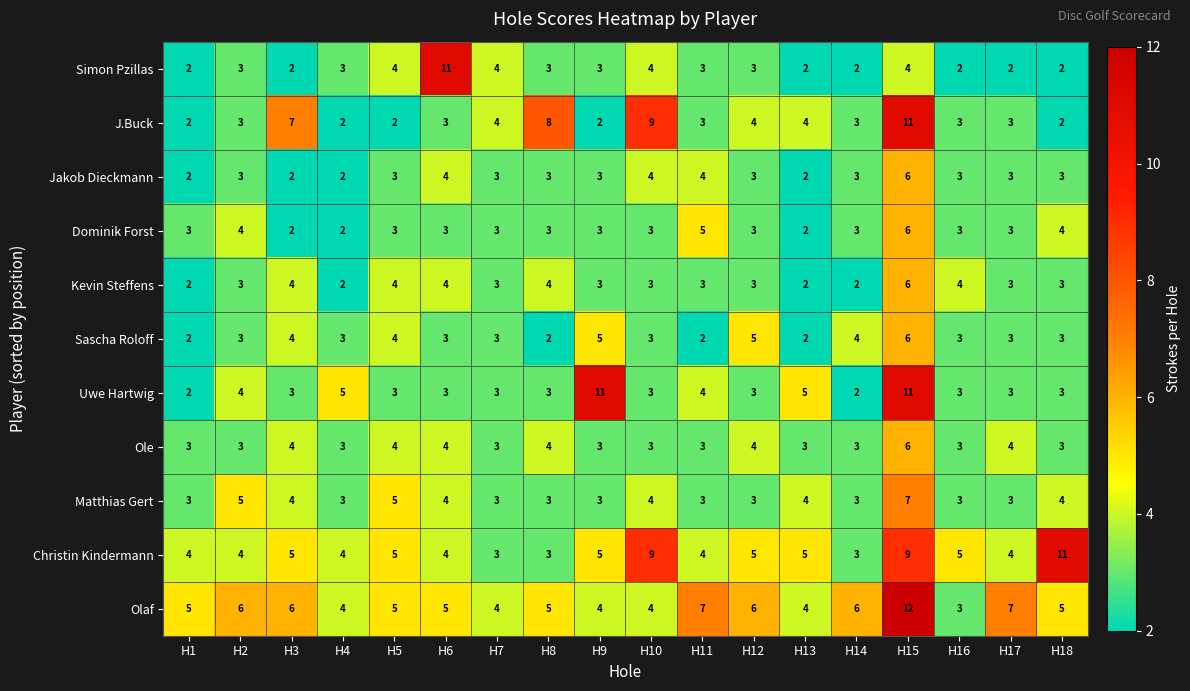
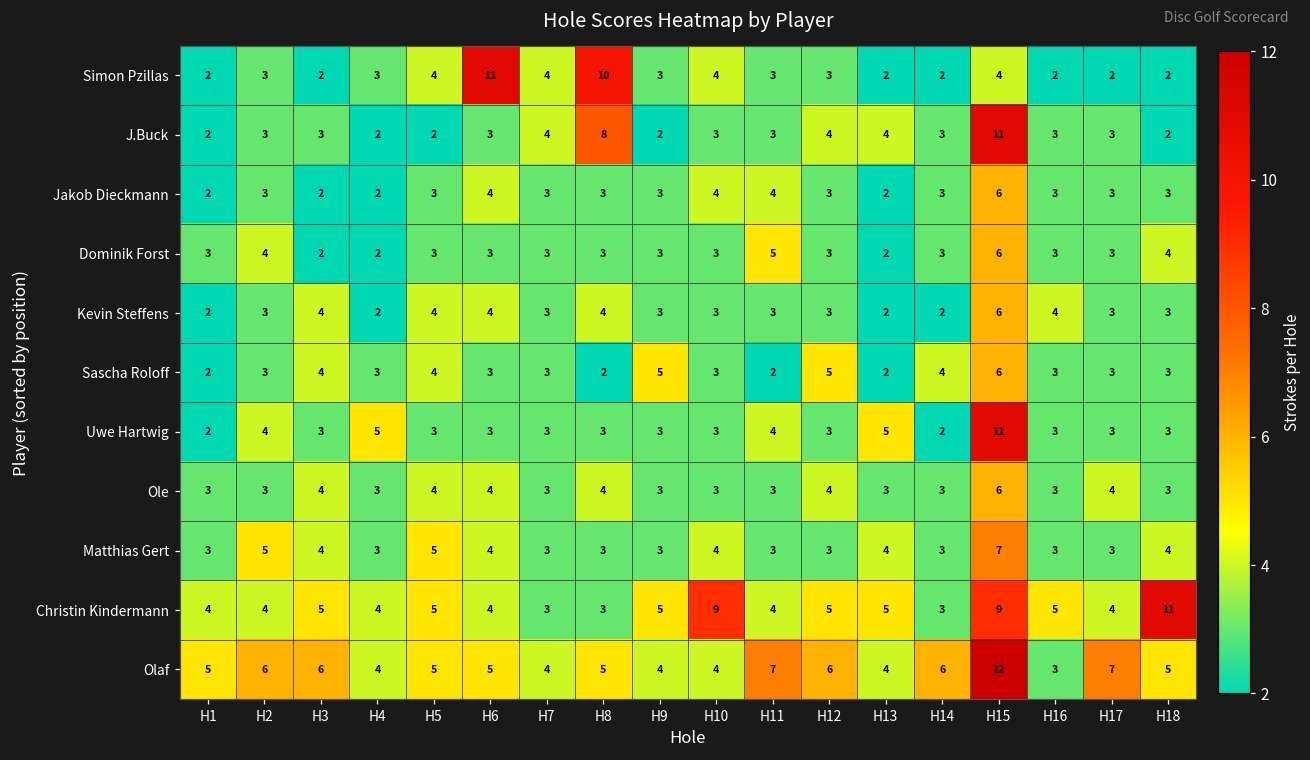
  {
    "Simon Pzillas": {
      "H1": 2,
      "H2": 3,
      "H3": 2,
      "H4": 3,
      "H5": 4,
      "H6": 11,
      "H7": 4,
-     "H8": 3,
+     "H8": 10,
      "H9": 3,
      "H10": 4,
      "H11": 3,
      "H12": 3,
      "H13": 2,
      "H14": 2,
      "H15": 4,
      "H16": 2,
      "H17": 2,
      "H18": 2
    },
    "J.Buck": {
      "H1": 2,
      "H2": 3,
-     "H3": 7,
+     "H3": 3,
      "H4": 2,
      "H5": 2,
      "H6": 3,
      "H7": 4,
      "H8": 8,
      "H9": 2,
-     "H10": 9,
+     "H10": 3,
      "H11": 3,
      "H12": 4,
      "H13": 4,
      "H14": 3,
      "H15": 11,
      "H16": 3,
      "H17": 3,
      "H18": 2
    },
    "Jakob Dieckmann": {
      "H1": 2,
      "H2": 3,
      "H3": 2,
      "H4": 2,
      "H5": 3,
      "H6": 4,
      "H7": 3,
      "H8": 3,
      "H9": 3,
      "H10": 4,
      "H11": 4,
      "H12": 3,
      "H13": 2,
      "H14": 3,
      "H15": 6,
      "H16": 3,
      "H17": 3,
      "H18": 3
    },
    "Dominik Forst": {
      "H1": 3,
      "H2": 4,
      "H3": 2,
      "H4": 2,
      "H5": 3,
      "H6": 3,
      "H7": 3,
      "H8": 3,
      "H9": 3,
      "H10": 3,
      "H11": 5,
      "H12": 3,
      "H13": 2,
      "H14": 3,
      "H15": 6,
      "H16": 3,
      "H17": 3,
      "H18": 4
    },
    "Kevin Steffens": {
      "H1": 2,
      "H2": 3,
      "H3": 4,
      "H4": 2,
      "H5": 4,
      "H6": 4,
      "H7": 3,
      "H8": 4,
      "H9": 3,
      "H10": 3,
      "H11": 3,
      "H12": 3,
      "H13": 2,
      "H14": 2,
      "H15": 6,
      "H16": 4,
      "H17": 3,
      "H18": 3
    },
    "Sascha Roloff": {
      "H1": 2,
      "H2": 3,
      "H3": 4,
      "H4": 3,
      "H5": 4,
      "H6": 3,
      "H7": 3,
      "H8": 2,
      "H9": 5,
      "H10": 3,
      "H11": 2,
      "H12": 5,
      "H13": 2,
      "H14": 4,
      "H15": 6,
      "H16": 3,
      "H17": 3,
      "H18": 3
    },
    "Uwe Hartwig": {
      "H1": 2,
      "H2": 4,
      "H3": 3,
      "H4": 5,
      "H5": 3,
      "H6": 3,
      "H7": 3,
      "H8": 3,
-     "H9": 11,
+     "H9": 3,
      "H10": 3,
      "H11": 4,
      "H12": 3,
      "H13": 5,
      "H14": 2,
      "H15": 11,
      "H16": 3,
      "H17": 3,
      "H18": 3
    },
    "Ole": {
      "H1": 3,
      "H2": 3,
      "H3": 4,
      "H4": 3,
      "H5": 4,
      "H6": 4,
      "H7": 3,
      "H8": 4,
      "H9": 3,
      "H10": 3,
      "H11": 3,
      "H12": 4,
      "H13": 3,
      "H14": 3,
      "H15": 6,
      "H16": 3,
      "H17": 4,
      "H18": 3
    },
    "Matthias Gert": {
      "H1": 3,
      "H2": 5,
      "H3": 4,
      "H4": 3,
      "H5": 5,
      "H6": 4,
      "H7": 3,
      "H8": 3,
      "H9": 3,
      "H10": 4,
      "H11": 3,
      "H12": 3,
      "H13": 4,
      "H14": 3,
      "H15": 7,
      "H16": 3,
      "H17": 3,
      "H18": 4
    },
    "Christin Kindermann": {
      "H1": 4,
      "H2": 4,
      "H3": 5,
      "H4": 4,
      "H5": 5,
      "H6": 4,
      "H7": 3,
      "H8": 3,
      "H9": 5,
      "H10": 9,
      "H11": 4,
      "H12": 5,
      "H13": 5,
      "H14": 3,
      "H15": 9,
      "H16": 5,
      "H17": 4,
      "H18": 11
    },
    "Olaf": {
      "H1": 5,
      "H2": 6,
      "H3": 6,
      "H4": 4,
      "H5": 5,
      "H6": 5,
      "H7": 4,
      "H8": 5,
      "H9": 4,
      "H10": 4,
      "H11": 7,
      "H12": 6,
      "H13": 4,
      "H14": 6,
      "H15": 12,
      "H16": 3,
      "H17": 7,
      "H18": 5
    }
  }
